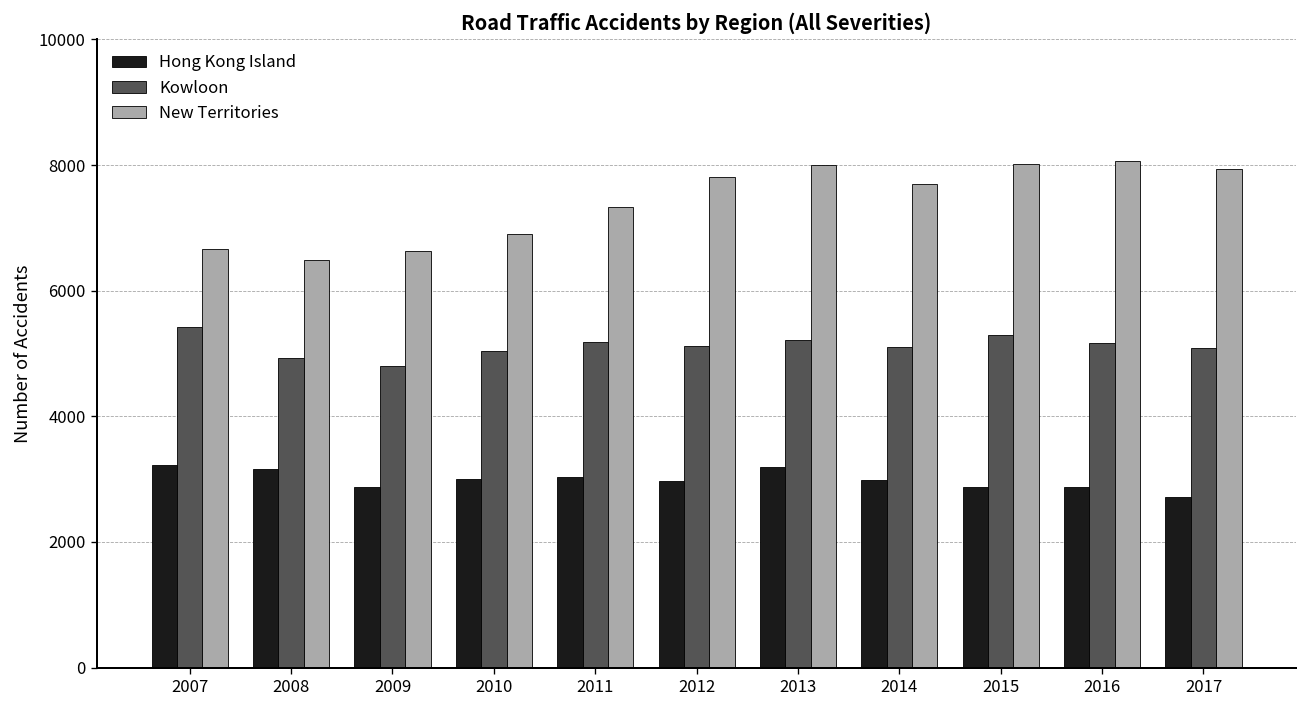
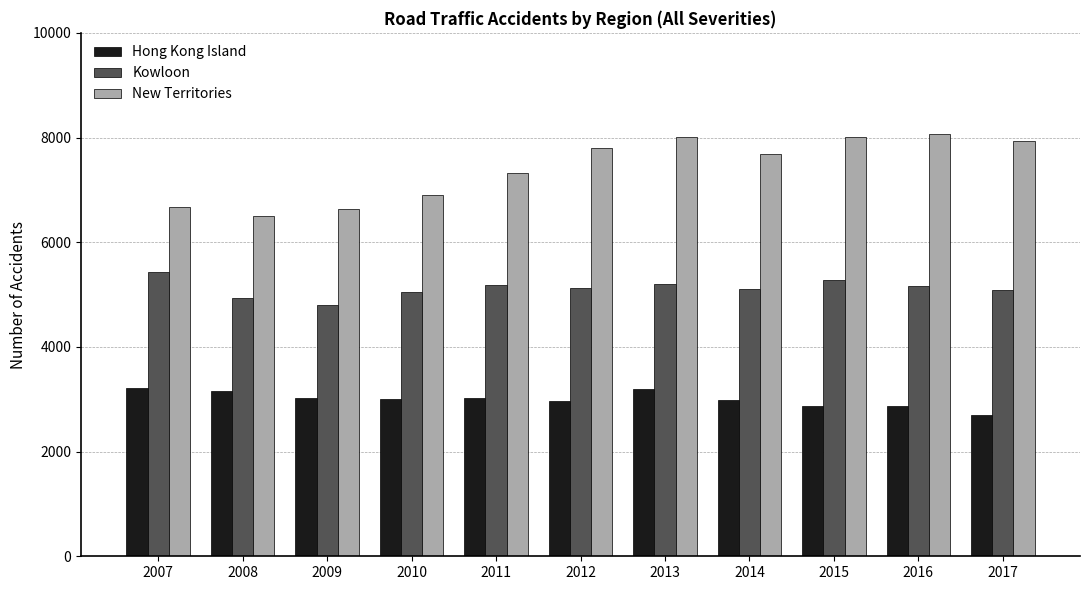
  {
    "Hong Kong Island": {
      "2007": 3200,
      "2008": 3200,
-     "2009": 2900,
+     "2009": 3000,
      "2010": 3000,
      "2011": 3000,
      "2012": 3000,
      "2013": 3200,
      "2014": 3000,
      "2015": 2900,
      "2016": 2900,
      "2017": 2700
    },
    "Kowloon": {
      "2007": 5400,
      "2008": 4900,
      "2009": 4800,
      "2010": 5000,
      "2011": 5200,
      "2012": 5100,
      "2013": 5200,
      "2014": 5100,
      "2015": 5300,
      "2016": 5200,
      "2017": 5100
    },
    "New Territories": {
      "2007": 6700,
      "2008": 6500,
      "2009": 6600,
      "2010": 6900,
      "2011": 7300,
      "2012": 7800,
      "2013": 8000,
      "2014": 7700,
      "2015": 8000,
      "2016": 8100,
      "2017": 7900
    }
  }
